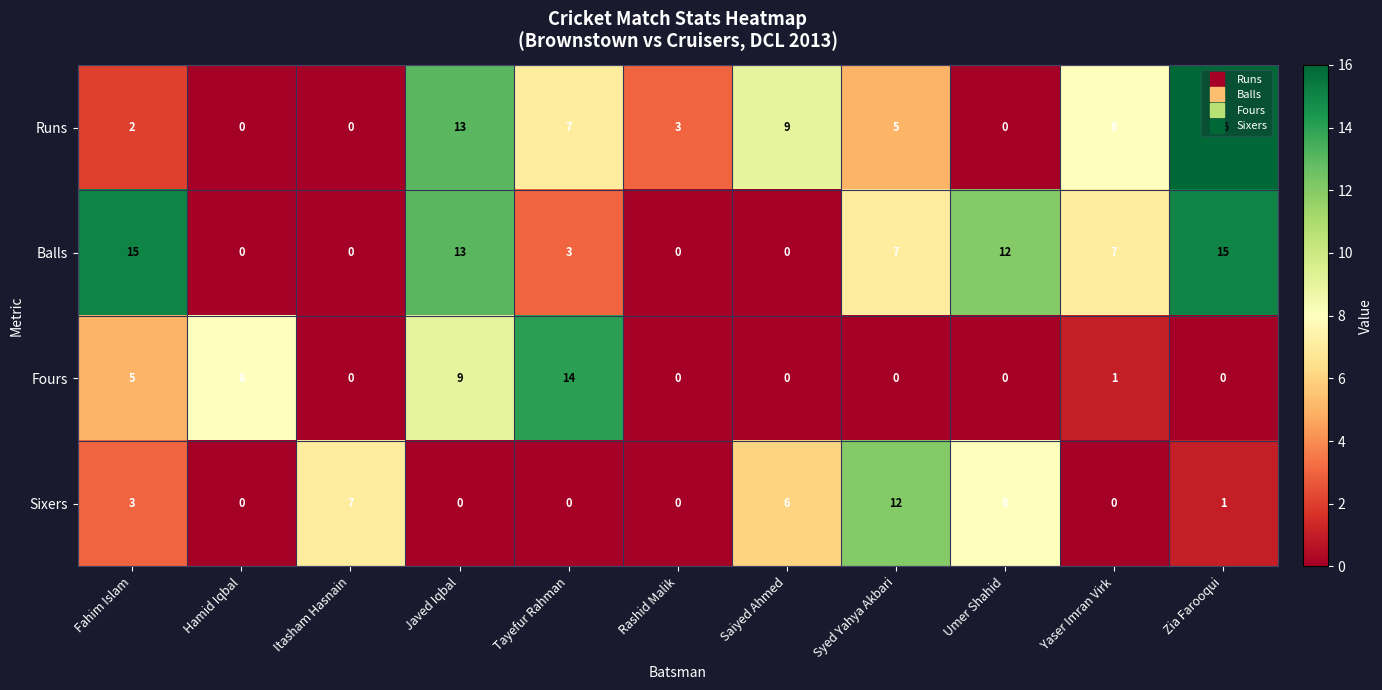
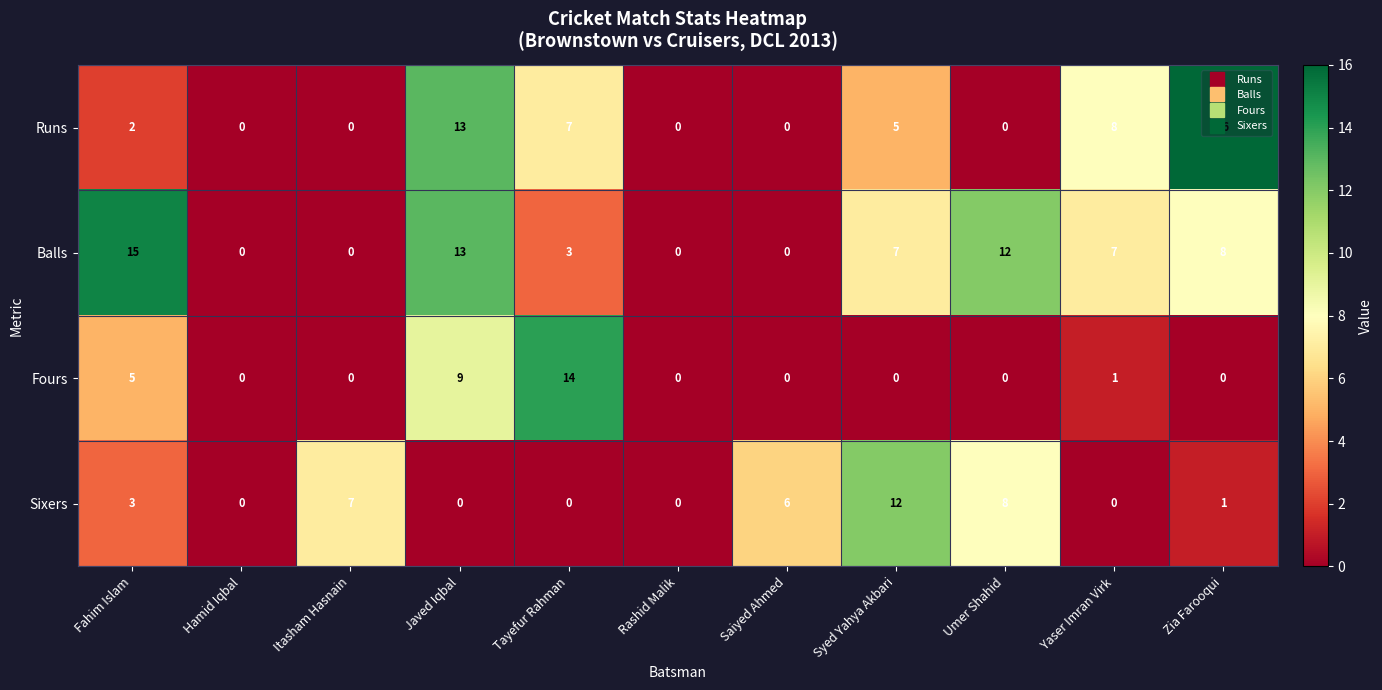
  {
    "Runs": {
      "Fahim Islam": 2,
      "Hamid Iqbal": 0,
      "Itasham Hasnain": 0,
      "Javed Iqbal": 13,
      "Tayefur Rahman": 7,
-     "Rashid Malik": 3,
-     "Saiyed Ahmed": 9,
+     "Rashid Malik": 0,
+     "Saiyed Ahmed": 0,
      "Syed Yahya Akbari": 5,
      "Umer Shahid": 0,
      "Yaser Imran Virk": 8
    },
    "Balls": {
      "Fahim Islam": 15,
      "Hamid Iqbal": 0,
      "Itasham Hasnain": 0,
      "Javed Iqbal": 13,
      "Tayefur Rahman": 3,
      "Rashid Malik": 0,
      "Saiyed Ahmed": 0,
      "Syed Yahya Akbari": 7,
      "Umer Shahid": 12,
      "Yaser Imran Virk": 7,
-     "Zia Farooqui": 15
+     "Zia Farooqui": 8
    },
    "Fours": {
      "Fahim Islam": 5,
-     "Hamid Iqbal": 8,
+     "Hamid Iqbal": 0,
      "Itasham Hasnain": 0,
      "Javed Iqbal": 9,
      "Tayefur Rahman": 14,
      "Rashid Malik": 0,
      "Saiyed Ahmed": 0,
      "Syed Yahya Akbari": 0,
      "Umer Shahid": 0,
      "Yaser Imran Virk": 1,
      "Zia Farooqui": 0
    },
    "Sixers": {
      "Fahim Islam": 3,
      "Hamid Iqbal": 0,
      "Itasham Hasnain": 7,
      "Javed Iqbal": 0,
      "Tayefur Rahman": 0,
      "Rashid Malik": 0,
      "Saiyed Ahmed": 6,
      "Syed Yahya Akbari": 12,
      "Umer Shahid": 8,
      "Yaser Imran Virk": 0,
      "Zia Farooqui": 1
    }
  }
